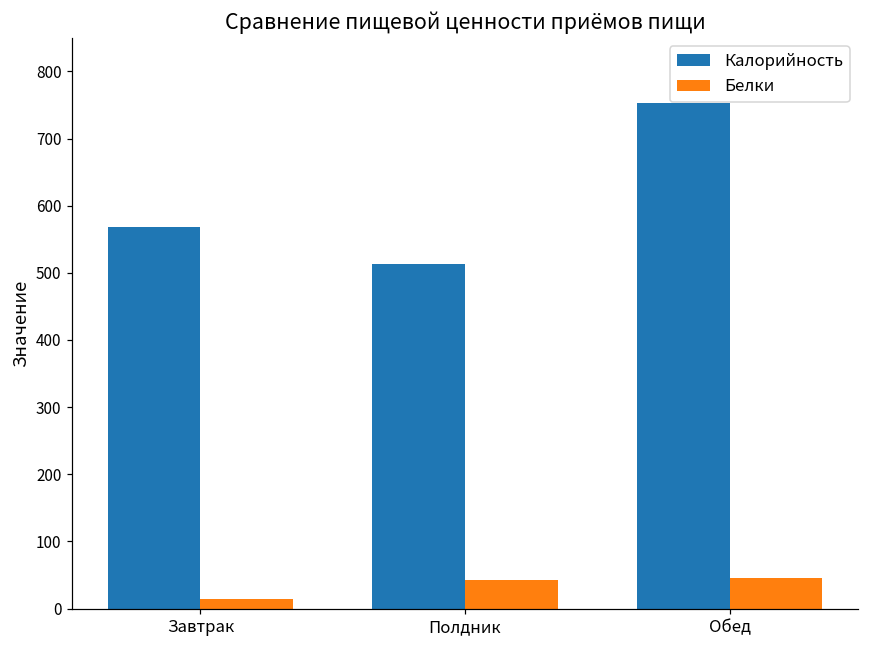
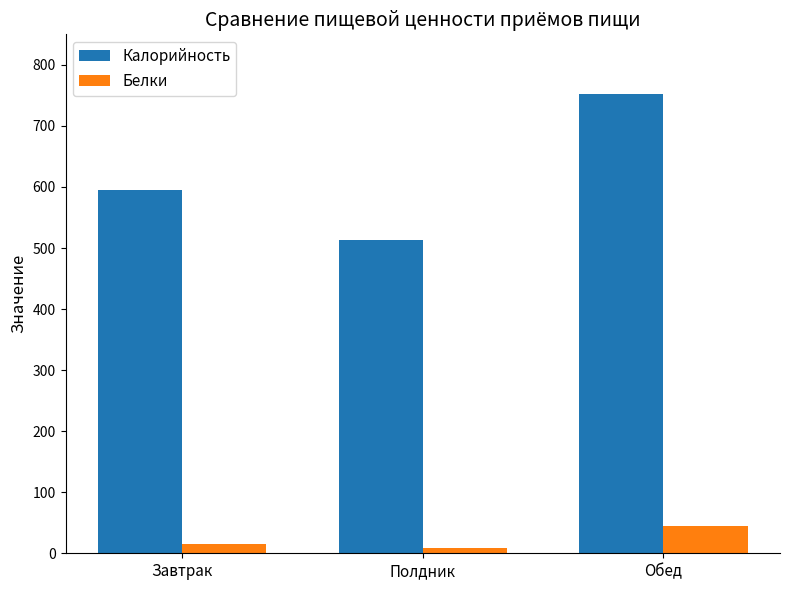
  {
    "Калорийность": {
-     "Завтрак": 570,
+     "Завтрак": 600,
      "Полдник": 510,
      "Обед": 750
    },
    "Белки": {
      "Завтрак": 10,
-     "Полдник": 40,
+     "Полдник": 10,
      "Обед": 40
    }
  }
